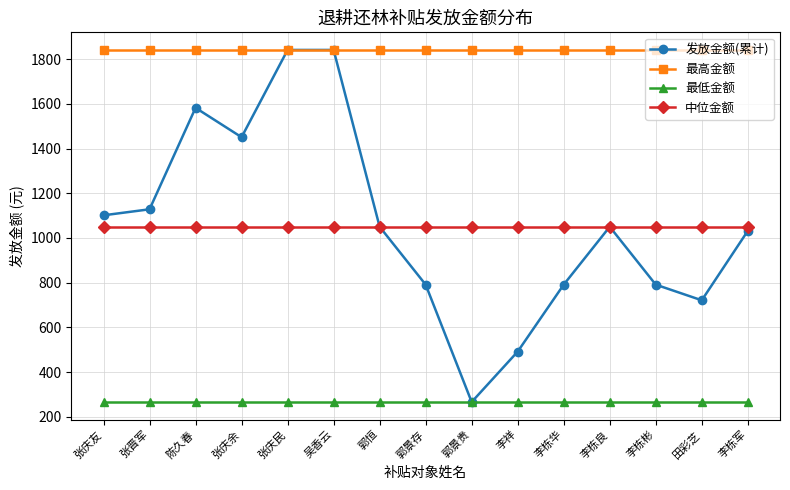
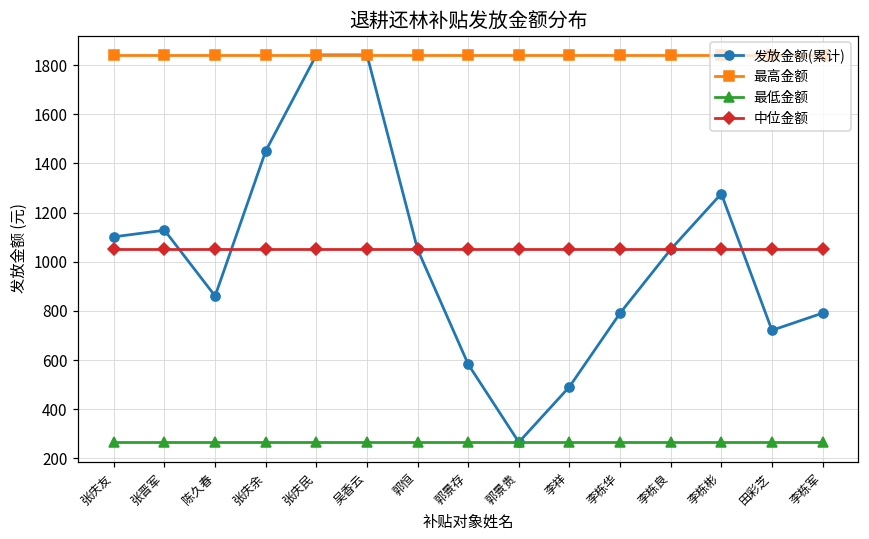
  {
    "发放金额(累计)": {
      "张庆友": 1100,
      "张晋军": 1130,
-     "陈久春": 1580,
+     "陈久春": 860,
      "张庆余": 1450,
-     "郭景存": 790,
+     "郭景存": 580,
      "李祥": 490,
      "李栋华": 790,
-     "李栋彬": 790,
+     "李栋彬": 1280,
      "田彩芝": 720,
-     "李栋军": 1030
+     "李栋军": 790
    },
    "最高金额": {
      "张庆友": 1840,
      "张晋军": 1840,
      "陈久春": 1840,
      "张庆余": 1840,
      "郭恒": 1840,
      "郭景存": 1840,
      "郭景贵": 1840,
      "李祥": 1840,
      "李栋华": 1840,
      "李栋良": 1840
    },
    "最低金额": {
      "张庆友": 270,
      "张晋军": 270,
      "陈久春": 270,
      "张庆余": 270,
      "张庆民": 270,
      "吴香云": 270,
      "郭恒": 270,
      "郭景存": 270,
      "李祥": 270,
      "李栋华": 270,
      "李栋良": 270,
      "李栋彬": 270,
      "田彩芝": 270,
      "李栋军": 270
    },
    "中位金额": {
      "张庆友": 1050,
      "张晋军": 1050,
      "陈久春": 1050,
      "张庆余": 1050,
      "张庆民": 1050,
      "吴香云": 1050,
      "郭景存": 1050,
      "郭景贵": 1050,
      "李祥": 1050,
      "李栋华": 1050,
      "李栋彬": 1050,
      "田彩芝": 1050,
      "李栋军": 1050
    }
  }
